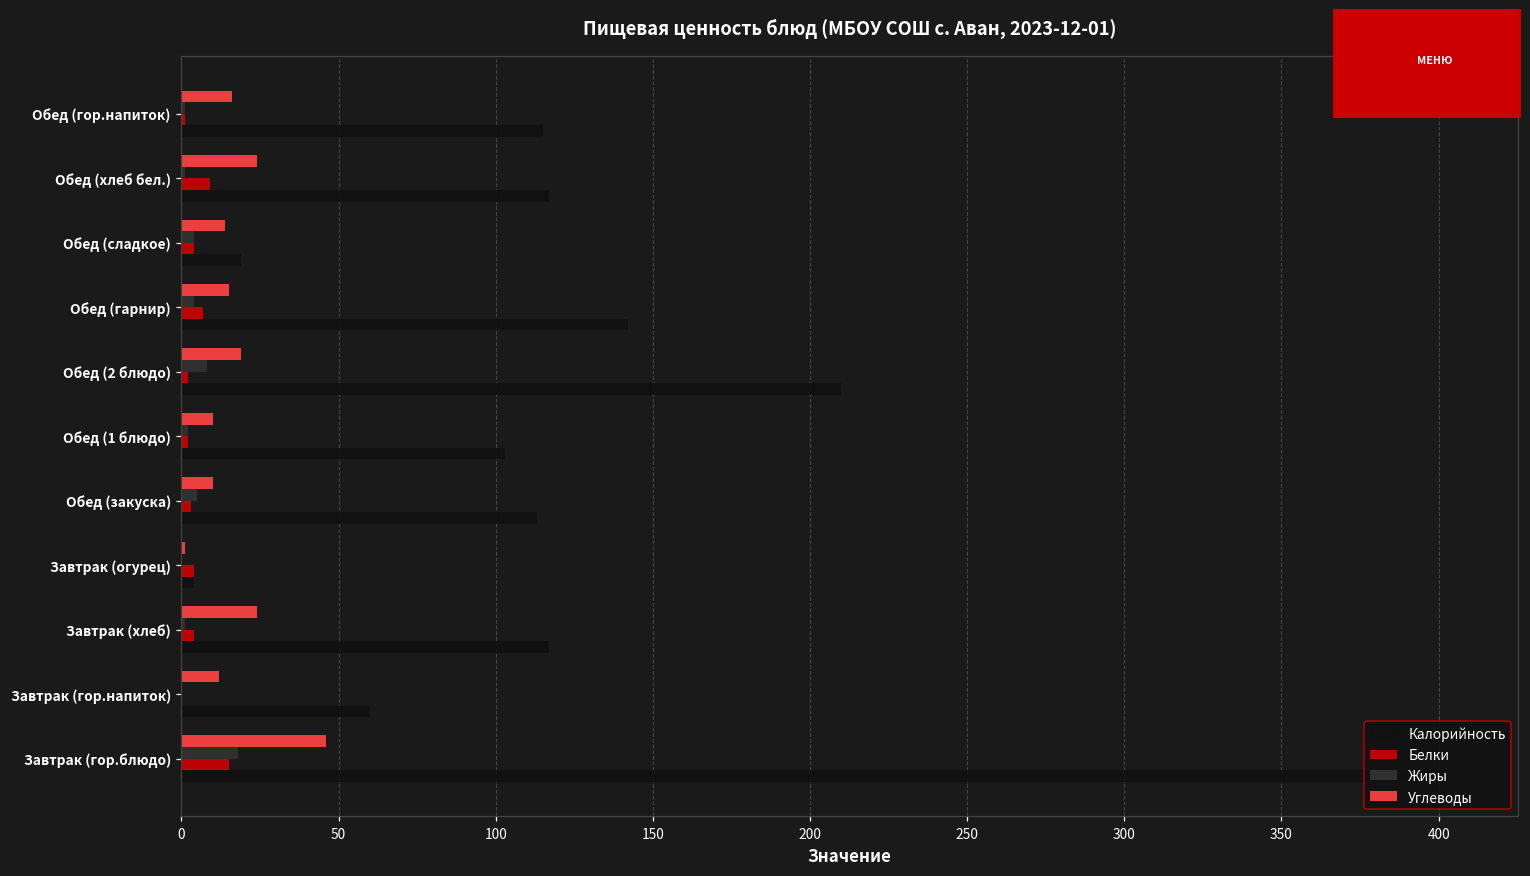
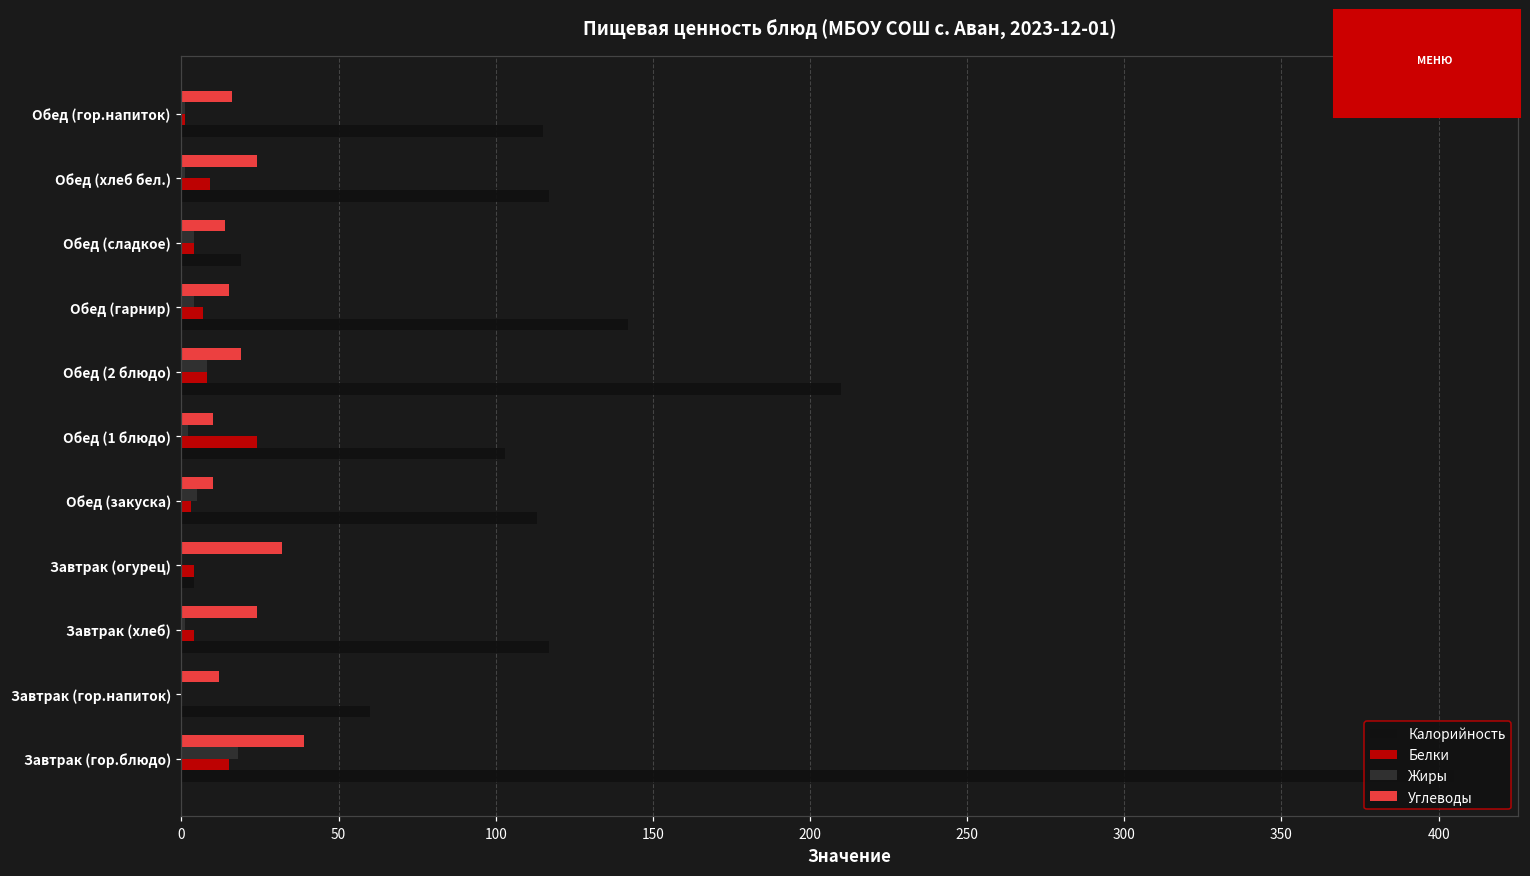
  {
    "Белки": {
      "Обед (гор.напиток)": 1,
      "Обед (хлеб бел.)": 9,
      "Обед (сладкое)": 4,
      "Обед (гарнир)": 7,
-     "Обед (2 блюдо)": 2,
-     "Обед (1 блюдо)": 2,
+     "Обед (2 блюдо)": 8,
+     "Обед (1 блюдо)": 24,
      "Обед (закуска)": 3,
      "Завтрак (огурец)": 4,
      "Завтрак (хлеб)": 4,
      "Завтрак (гор.напиток)": 0,
      "Завтрак (гор.блюдо)": 15
    },
    "Углеводы": {
      "Обед (гор.напиток)": 16,
      "Обед (хлеб бел.)": 24,
      "Обед (сладкое)": 14,
      "Обед (гарнир)": 15,
      "Обед (2 блюдо)": 19,
      "Обед (1 блюдо)": 10,
      "Обед (закуска)": 10,
-     "Завтрак (огурец)": 1,
+     "Завтрак (огурец)": 32,
      "Завтрак (хлеб)": 24,
      "Завтрак (гор.напиток)": 12,
-     "Завтрак (гор.блюдо)": 46
+     "Завтрак (гор.блюдо)": 39
    }
  }
